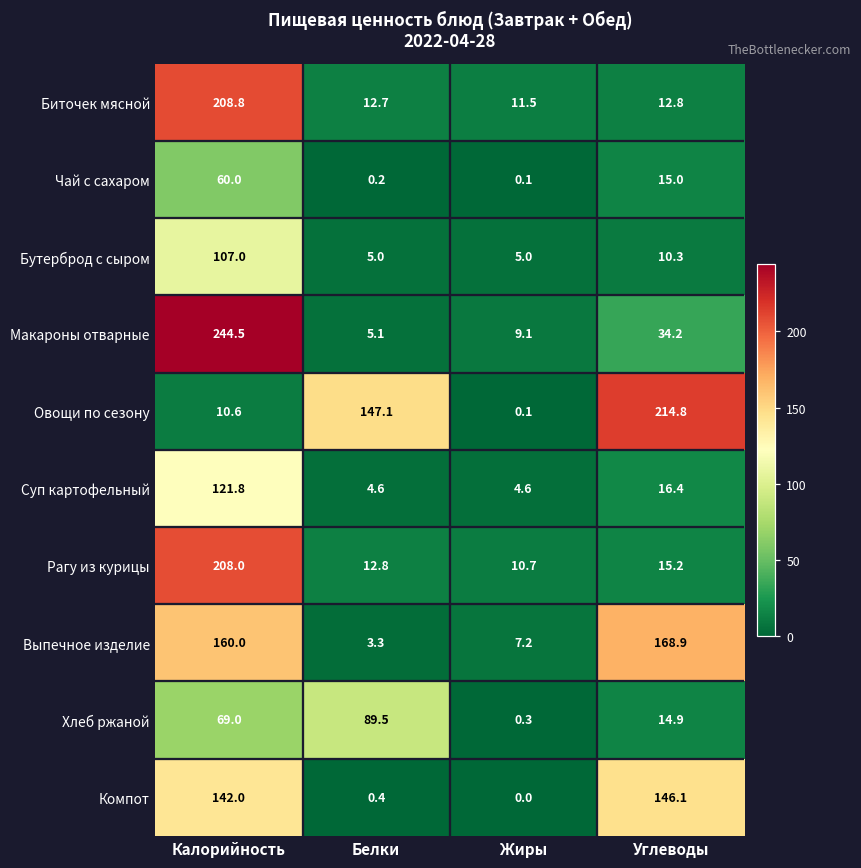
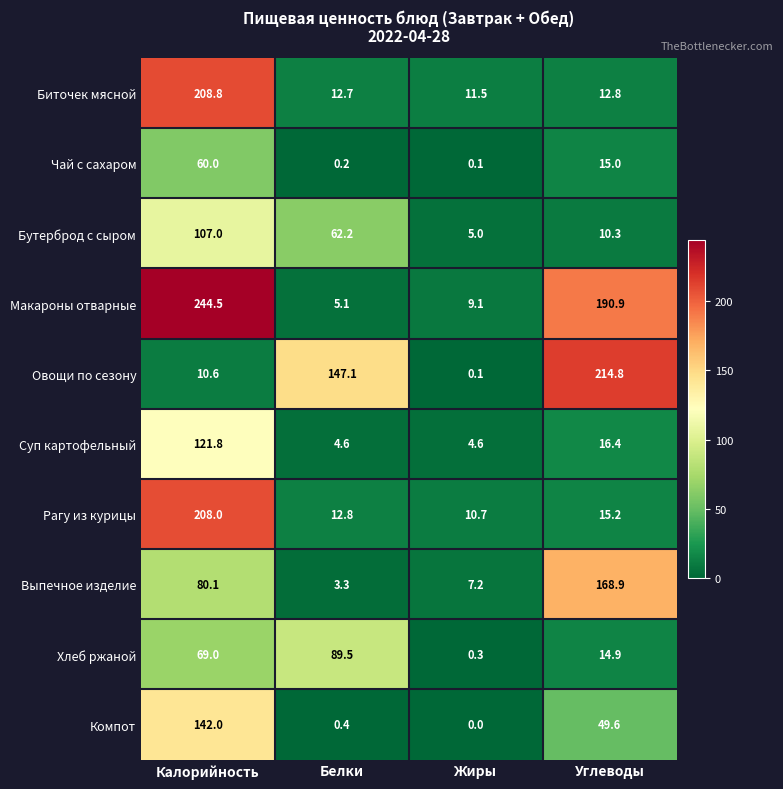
  {
    "Биточек мясной": {
      "Калорийность": 208.8,
      "Белки": 12.7,
      "Жиры": 11.5,
      "Углеводы": 12.8
    },
    "Чай с сахаром": {
      "Калорийность": 60.0,
      "Белки": 0.2,
      "Жиры": 0.1,
      "Углеводы": 15.0
    },
    "Бутерброд с сыром": {
      "Калорийность": 107.0,
-     "Белки": 5.0,
+     "Белки": 62.2,
      "Жиры": 5.0,
      "Углеводы": 10.3
    },
    "Макароны отварные": {
      "Калорийность": 244.5,
      "Белки": 5.1,
      "Жиры": 9.1,
-     "Углеводы": 34.2
+     "Углеводы": 190.9
    },
    "Овощи по сезону": {
      "Калорийность": 10.6,
      "Белки": 147.1,
      "Жиры": 0.1,
      "Углеводы": 214.8
    },
    "Суп картофельный": {
      "Калорийность": 121.8,
      "Белки": 4.6,
      "Жиры": 4.6,
      "Углеводы": 16.4
    },
    "Рагу из курицы": {
      "Калорийность": 208.0,
      "Белки": 12.8,
      "Жиры": 10.7,
      "Углеводы": 15.2
    },
    "Выпечное изделие": {
-     "Калорийность": 160.0,
+     "Калорийность": 80.1,
      "Белки": 3.3,
      "Жиры": 7.2,
      "Углеводы": 168.9
    },
    "Хлеб ржаной": {
      "Калорийность": 69.0,
      "Белки": 89.5,
      "Жиры": 0.3,
      "Углеводы": 14.9
    },
    "Компот": {
      "Калорийность": 142.0,
      "Белки": 0.4,
      "Жиры": 0.0,
-     "Углеводы": 146.1
+     "Углеводы": 49.6
    }
  }
